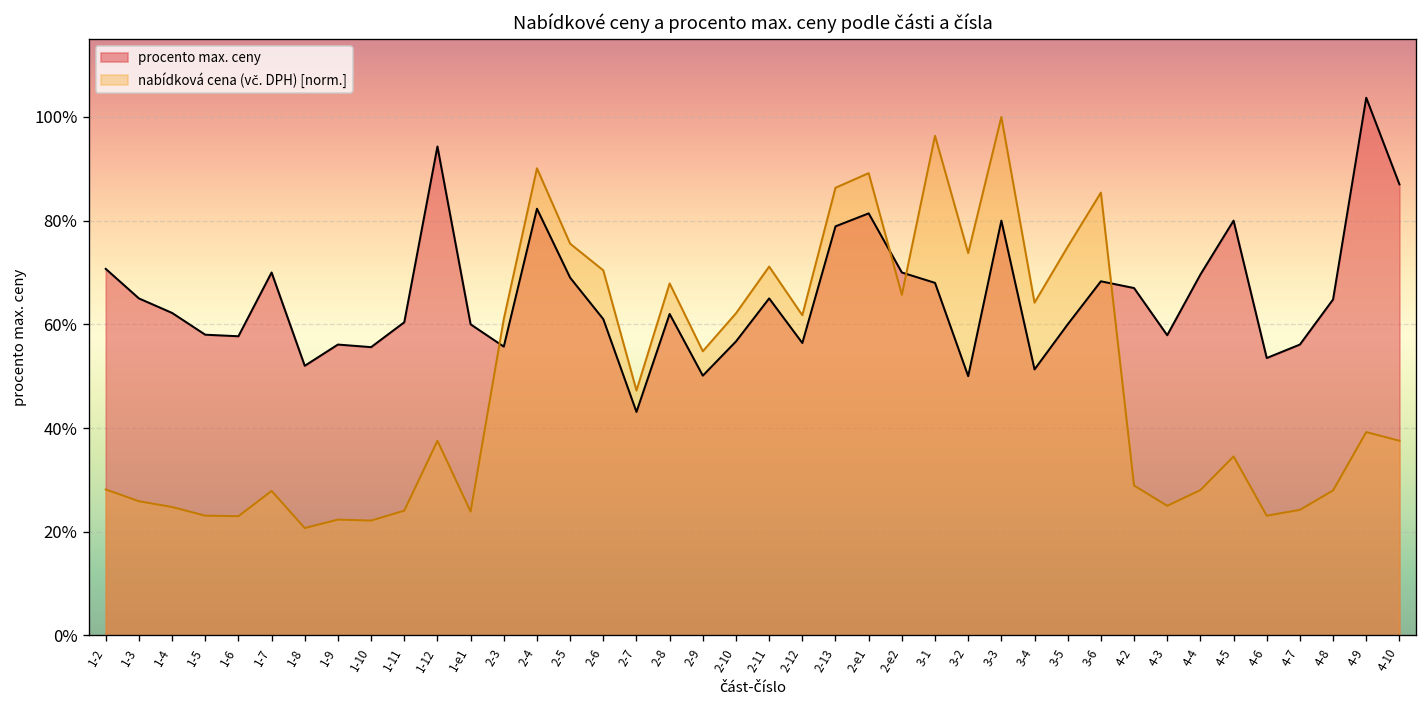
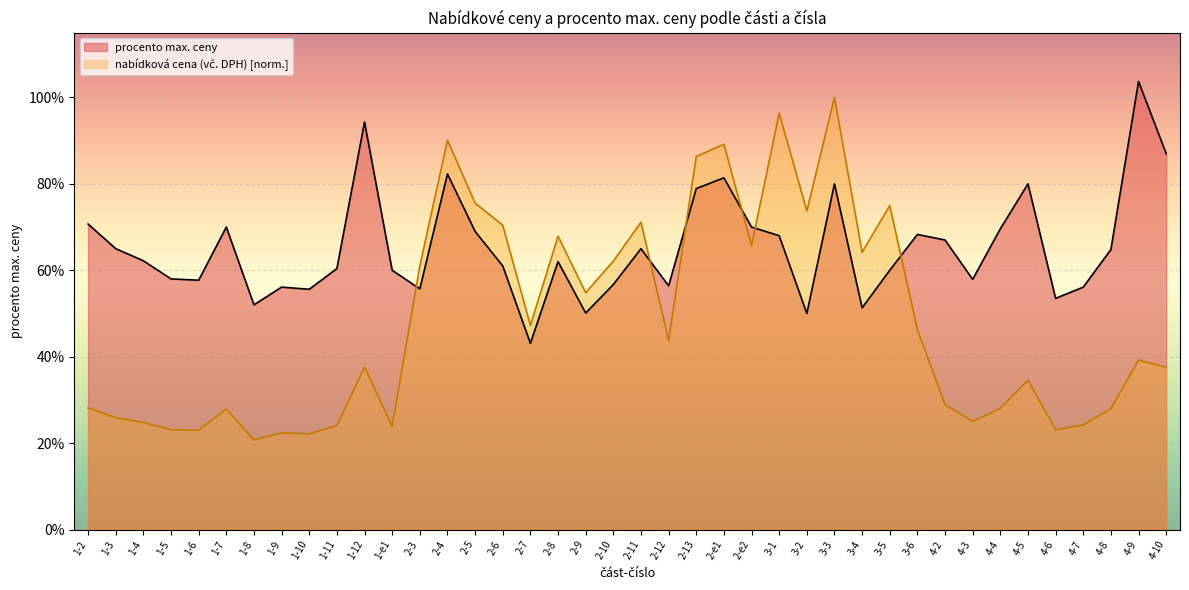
  {
    "procento max. ceny": {
      "1-2": "71%",
      "1-3": "65%",
      "1-4": "62%",
      "1-5": "58%",
      "1-6": "58%",
      "1-7": "70%",
      "1-8": "52%",
      "1-9": "56%",
      "1-10": "56%",
      "1-11": "60%",
      "1-12": "94%",
      "1-e1": "60%",
      "2-3": "56%",
      "2-4": "82%",
      "2-5": "69%",
      "2-6": "61%",
      "2-7": "43%",
      "2-8": "62%",
      "2-9": "50%",
      "2-10": "57%",
      "2-11": "65%",
      "2-12": "56%",
      "2-13": "79%",
      "2-e1": "81%",
      "2-e2": "70%",
      "3-1": "68%",
      "3-2": "50%",
      "3-3": "80%",
      "3-4": "51%",
      "3-5": "60%",
      "3-6": "68%",
      "4-2": "67%",
      "4-3": "58%",
      "4-4": "70%",
      "4-5": "80%",
      "4-6": "54%",
      "4-7": "56%",
      "4-8": "65%",
      "4-9": "104%",
      "4-10": "87%"
    },
    "nabídková cena (vč. DPH) [norm.]": {
      "1-2": "28%",
      "1-3": "26%",
      "1-4": "25%",
      "1-5": "23%",
      "1-6": "23%",
      "1-7": "28%",
      "1-8": "21%",
      "1-9": "22%",
      "1-10": "22%",
      "1-11": "24%",
      "1-12": "38%",
      "1-e1": "24%",
      "2-3": "61%",
      "2-4": "90%",
      "2-5": "76%",
      "2-6": "70%",
      "2-7": "47%",
      "2-8": "68%",
      "2-9": "55%",
      "2-10": "62%",
      "2-11": "71%",
-     "2-12": "62%",
+     "2-12": "44%",
      "2-13": "86%",
      "2-e1": "89%",
      "2-e2": "66%",
      "3-1": "96%",
      "3-2": "74%",
      "3-3": "100%",
      "3-4": "64%",
      "3-5": "75%",
-     "3-6": "85%",
+     "3-6": "46%",
      "4-2": "29%",
      "4-3": "25%",
      "4-4": "28%",
      "4-5": "35%",
      "4-6": "23%",
      "4-7": "24%",
      "4-8": "28%",
      "4-9": "39%",
      "4-10": "38%"
    }
  }
